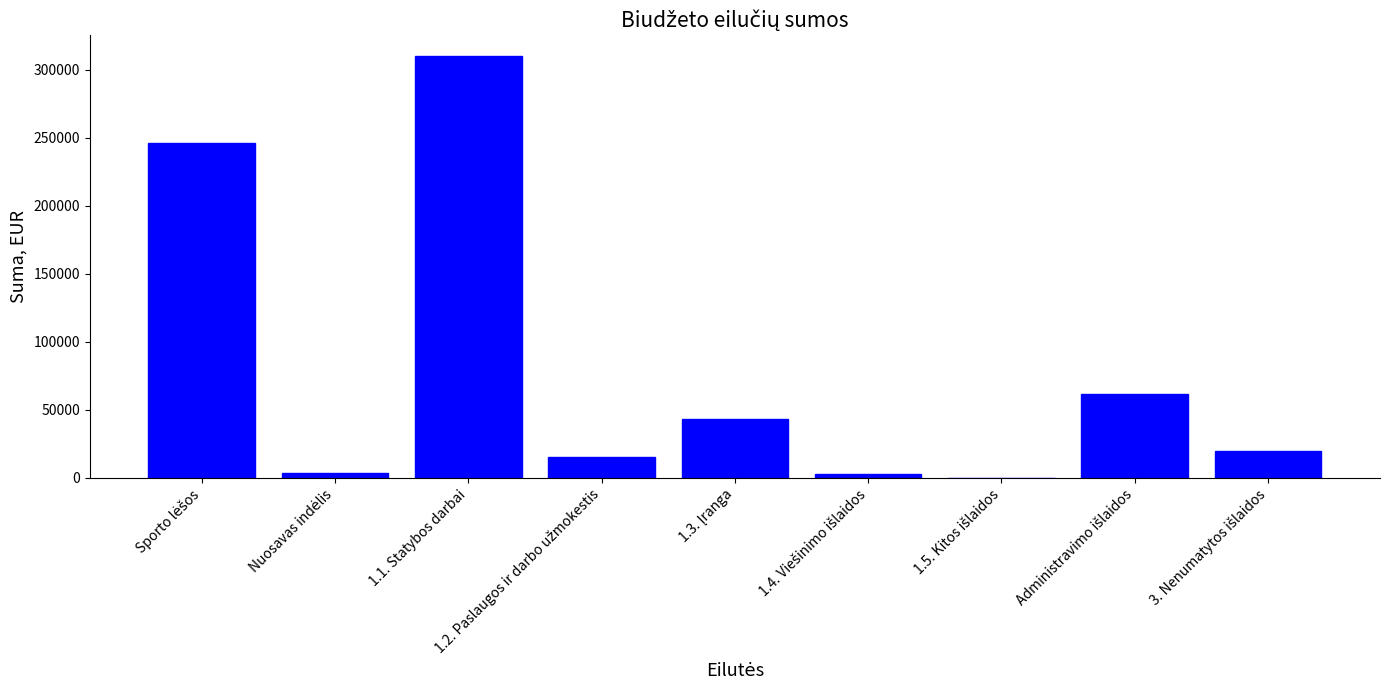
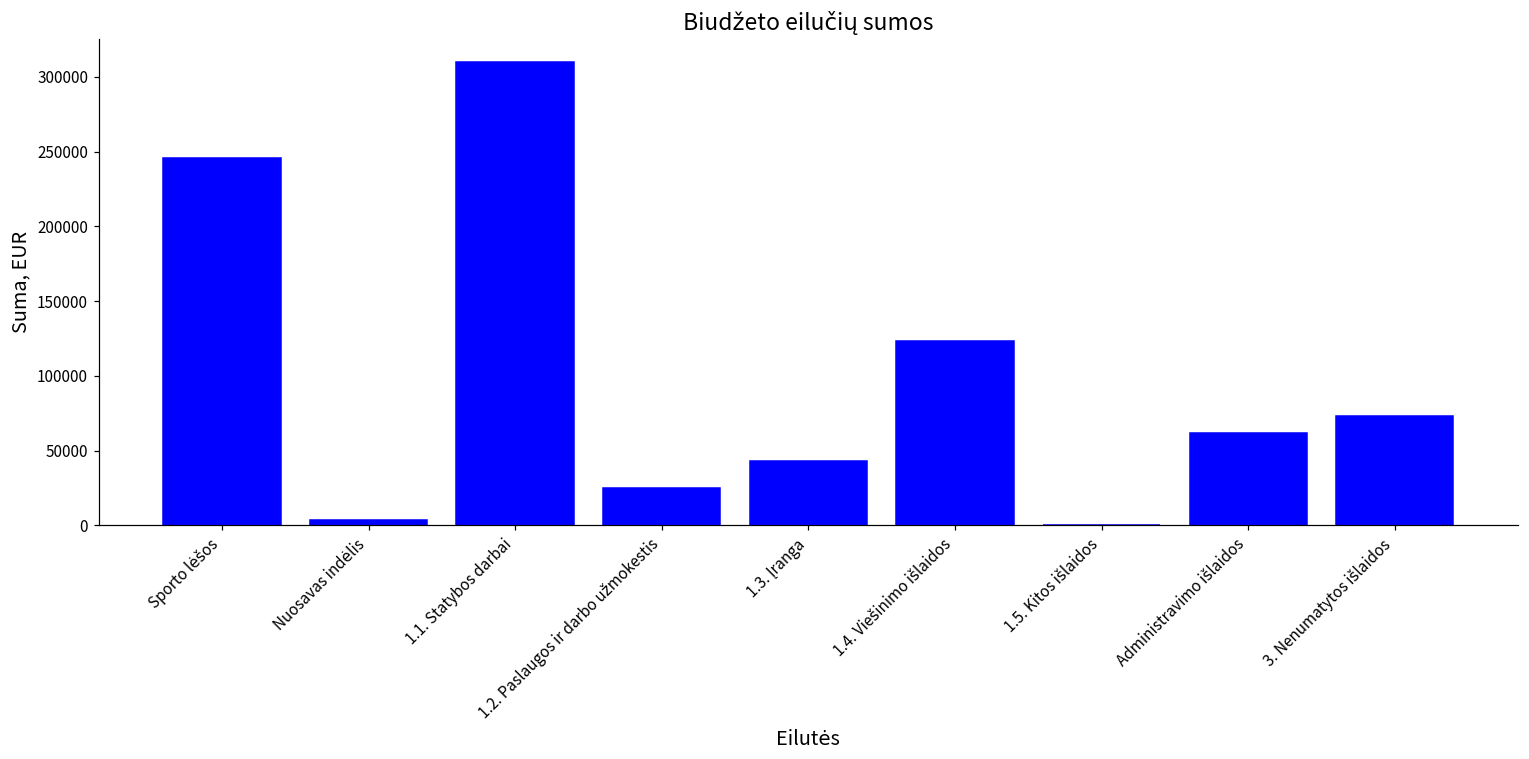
  {
    "Sporto lėšos": 246000,
    "Nuosavas indėlis": 4000,
    "1.1. Statybos darbai": 310000,
-   "1.2. Paslaugos ir darbo užmokestis": 16000,
+   "1.2. Paslaugos ir darbo užmokestis": 25000,
    "1.3. Įranga": 43000,
-   "1.4. Viešinimo išlaidos": 3000,
+   "1.4. Viešinimo išlaidos": 124000,
    "1.5. Kitos išlaidos": 0,
    "Administravimo išlaidos": 62000,
-   "3. Nenumatytos išlaidos": 20000
+   "3. Nenumatytos išlaidos": 73000
  }
